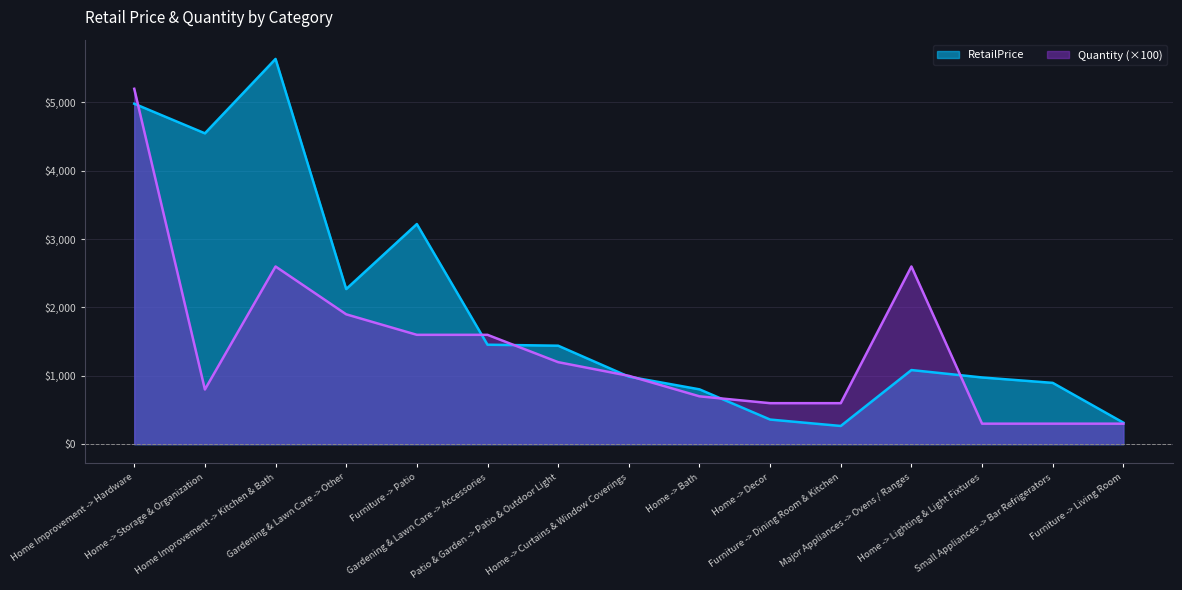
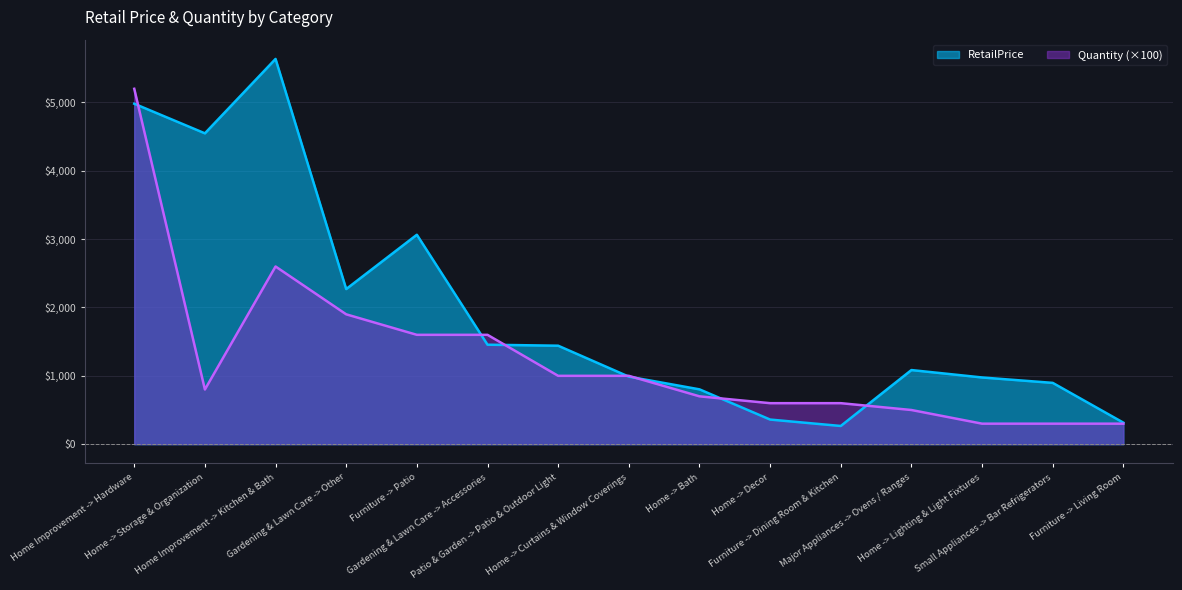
  {
    "RetailPrice": {
      "Home Improvement -> Hardware": "$5,000",
      "Home -> Storage & Organization": "$4,500",
      "Home Improvement -> Kitchen & Bath": "$5,600",
      "Gardening & Lawn Care -> Other": "$2,300",
-     "Furniture -> Patio": "$3,200",
+     "Furniture -> Patio": "$3,100",
      "Gardening & Lawn Care -> Accessories": "$1,500",
      "Patio & Garden -> Patio & Outdoor Light": "$1,400",
      "Home -> Bath": "$800",
      "Home -> Decor": "$400",
      "Furniture -> Dining Room & Kitchen": "$300",
      "Major Appliances -> Ovens / Ranges": "$1,100",
      "Home -> Lighting & Light Fixtures": "$1,000",
      "Small Appliances -> Bar Refrigerators": "$900"
    },
    "Quantity (×100)": {
      "Home Improvement -> Hardware": "$5,200",
      "Home -> Storage & Organization": "$800",
      "Home Improvement -> Kitchen & Bath": "$2,600",
      "Gardening & Lawn Care -> Other": "$1,900",
      "Furniture -> Patio": "$1,600",
      "Gardening & Lawn Care -> Accessories": "$1,600",
-     "Patio & Garden -> Patio & Outdoor Light": "$1,200",
+     "Patio & Garden -> Patio & Outdoor Light": "$1,000",
      "Home -> Bath": "$700",
      "Home -> Decor": "$600",
      "Furniture -> Dining Room & Kitchen": "$600",
-     "Major Appliances -> Ovens / Ranges": "$2,600",
+     "Major Appliances -> Ovens / Ranges": "$500",
      "Home -> Lighting & Light Fixtures": "$300",
      "Small Appliances -> Bar Refrigerators": "$300"
    }
  }
